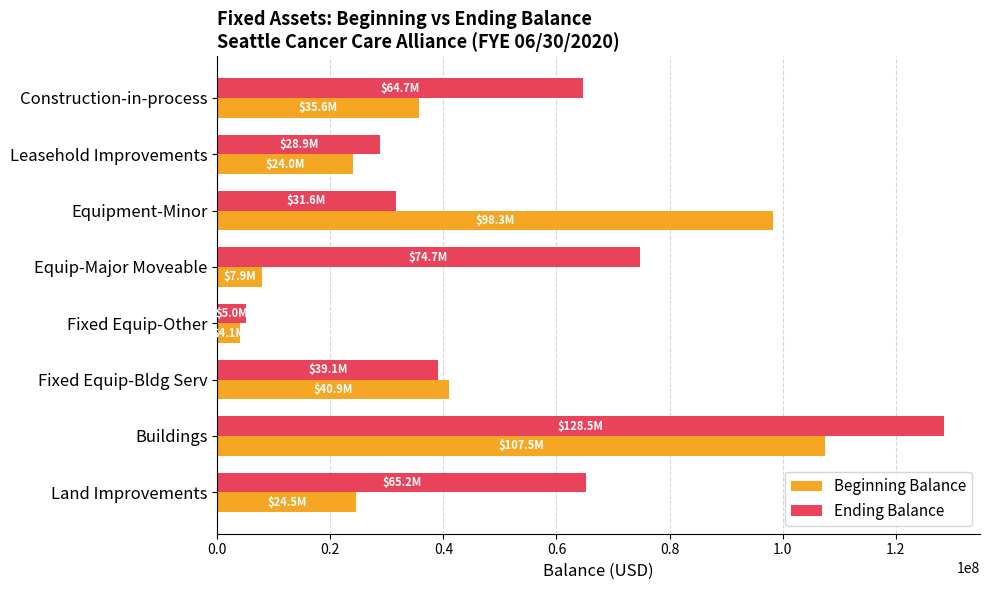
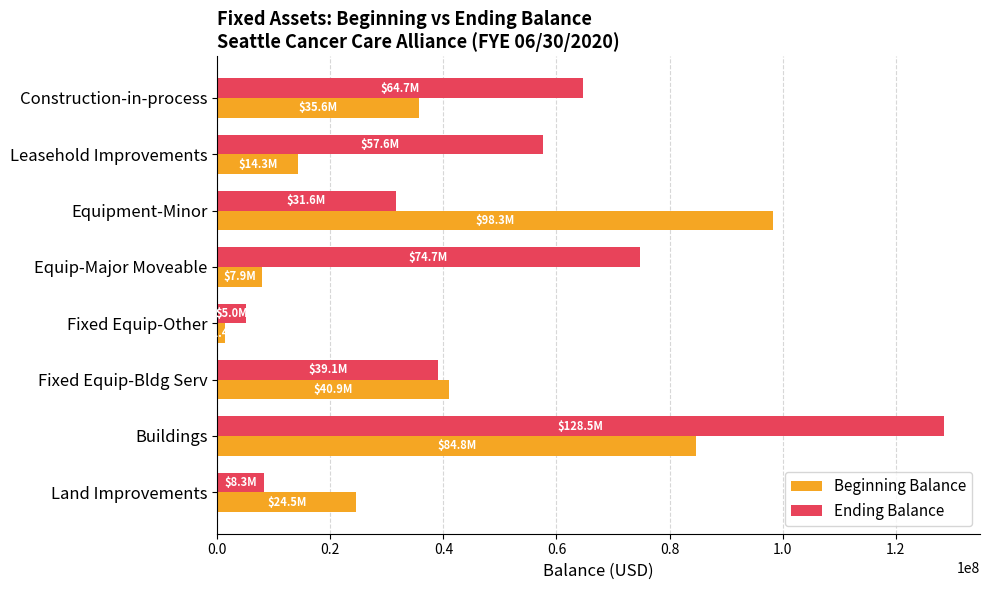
  {
    "Beginning Balance": {
      "Construction-in-process": "$35.6M",
-     "Leasehold Improvements": "$24.0M",
+     "Leasehold Improvements": "$14.3M",
      "Equipment-Minor": "$98.3M",
      "Equip-Major Moveable": "$7.9M",
-     "Fixed Equip-Other": "4000000",
+     "Fixed Equip-Other": "1000000",
      "Fixed Equip-Bldg Serv": "$40.9M",
-     "Buildings": "$107.5M",
+     "Buildings": "$84.8M",
      "Land Improvements": "$24.5M"
    },
    "Ending Balance": {
      "Construction-in-process": "$64.7M",
-     "Leasehold Improvements": "$28.9M",
+     "Leasehold Improvements": "$57.6M",
      "Equipment-Minor": "$31.6M",
      "Equip-Major Moveable": "$74.7M",
      "Fixed Equip-Other": "$5.0M",
      "Fixed Equip-Bldg Serv": "$39.1M",
      "Buildings": "$128.5M",
-     "Land Improvements": "$65.2M"
+     "Land Improvements": "$8.3M"
    }
  }
